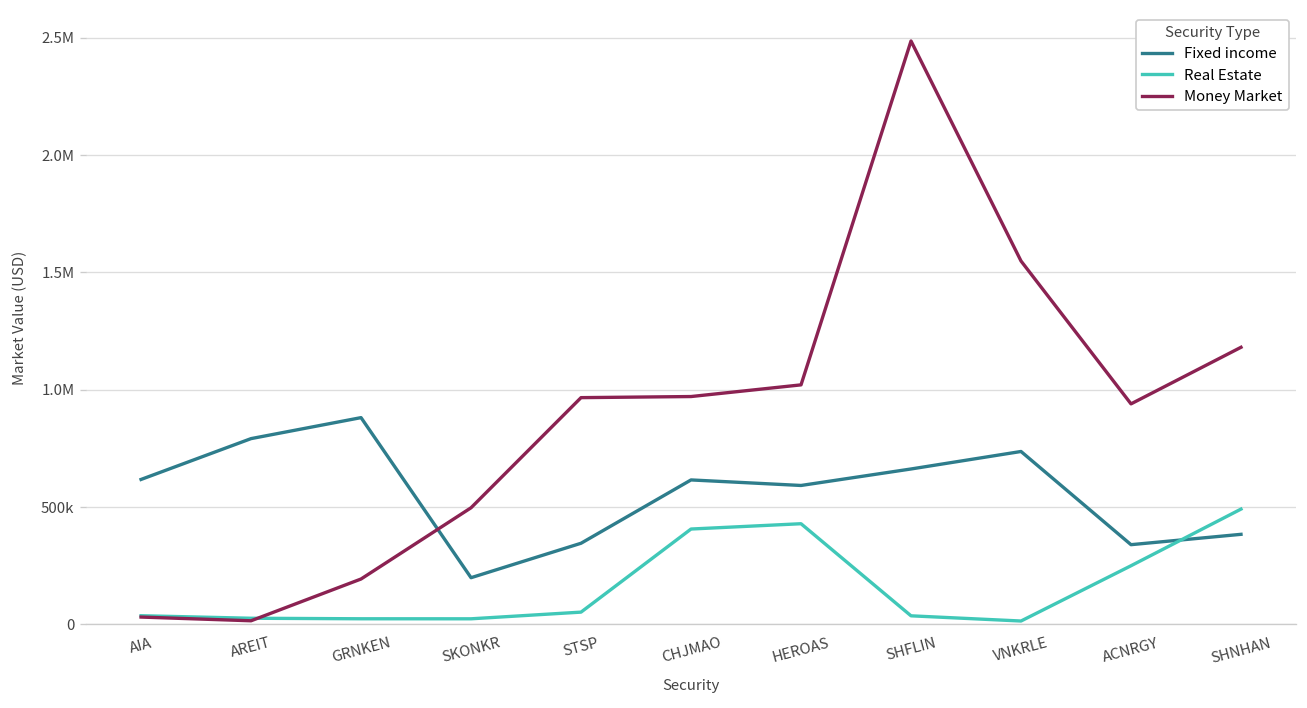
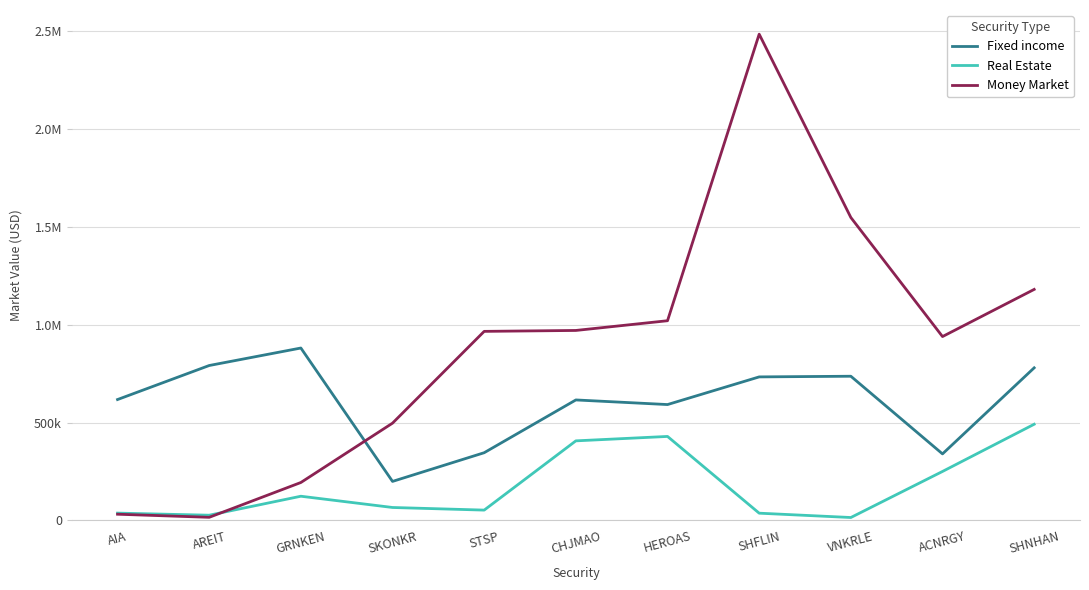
  {
    "Fixed income": {
      "AIA": 620000,
      "AREIT": 790000,
      "GRNKEN": 880000,
      "SKONKR": 200000,
      "STSP": 350000,
      "CHJMAO": 620000,
      "HEROAS": 590000,
-     "SHFLIN": 660000,
+     "SHFLIN": 730000,
      "VNKRLE": 740000,
      "ACNRGY": 340000,
-     "SHNHAN": 380000
+     "SHNHAN": 780000
    },
    "Real Estate": {
-     "GRNKEN": 20000,
-     "SKONKR": 20000,
+     "GRNKEN": 120000,
+     "SKONKR": 70000,
      "STSP": 50000,
      "CHJMAO": 410000,
      "HEROAS": 430000,
      "SHFLIN": 40000,
      "VNKRLE": 10000,
      "ACNRGY": 250000,
      "SHNHAN": 490000
    },
    "Money Market": {
      "GRNKEN": 190000,
      "SKONKR": 500000,
      "STSP": 970000,
      "CHJMAO": 970000,
      "HEROAS": 1020000,
      "SHFLIN": 2490000,
      "VNKRLE": 1550000,
      "ACNRGY": 940000,
      "SHNHAN": 1180000
    }
  }
